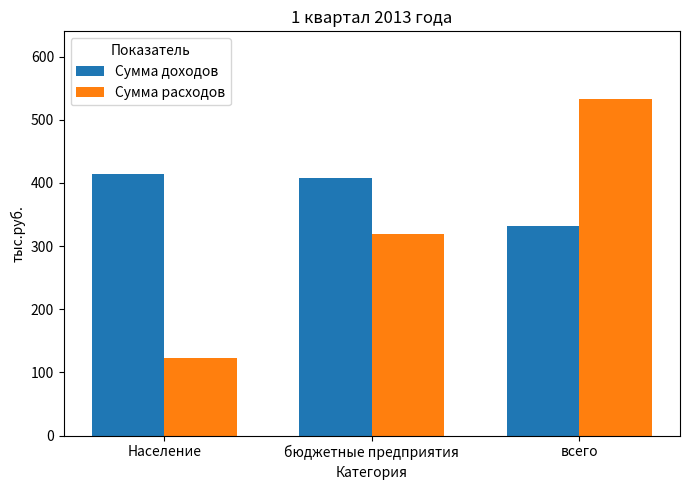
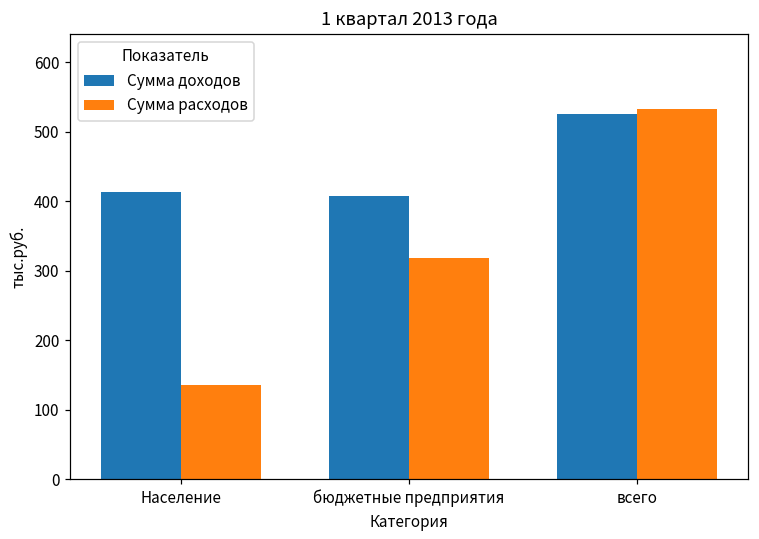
  {
    "Сумма доходов": {
      "Население": 410,
      "бюджетные предприятия": 410,
-     "всего": 330
+     "всего": 530
    },
    "Сумма расходов": {
-     "Население": 120,
+     "Население": 140,
      "бюджетные предприятия": 320,
      "всего": 530
    }
  }
